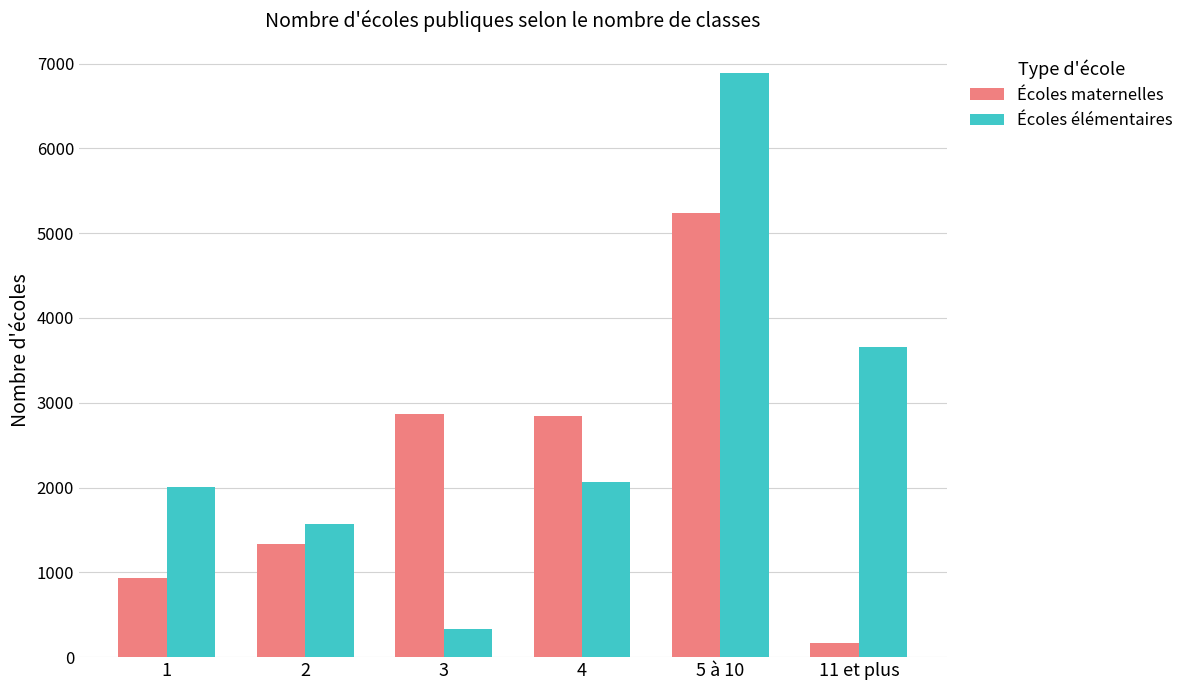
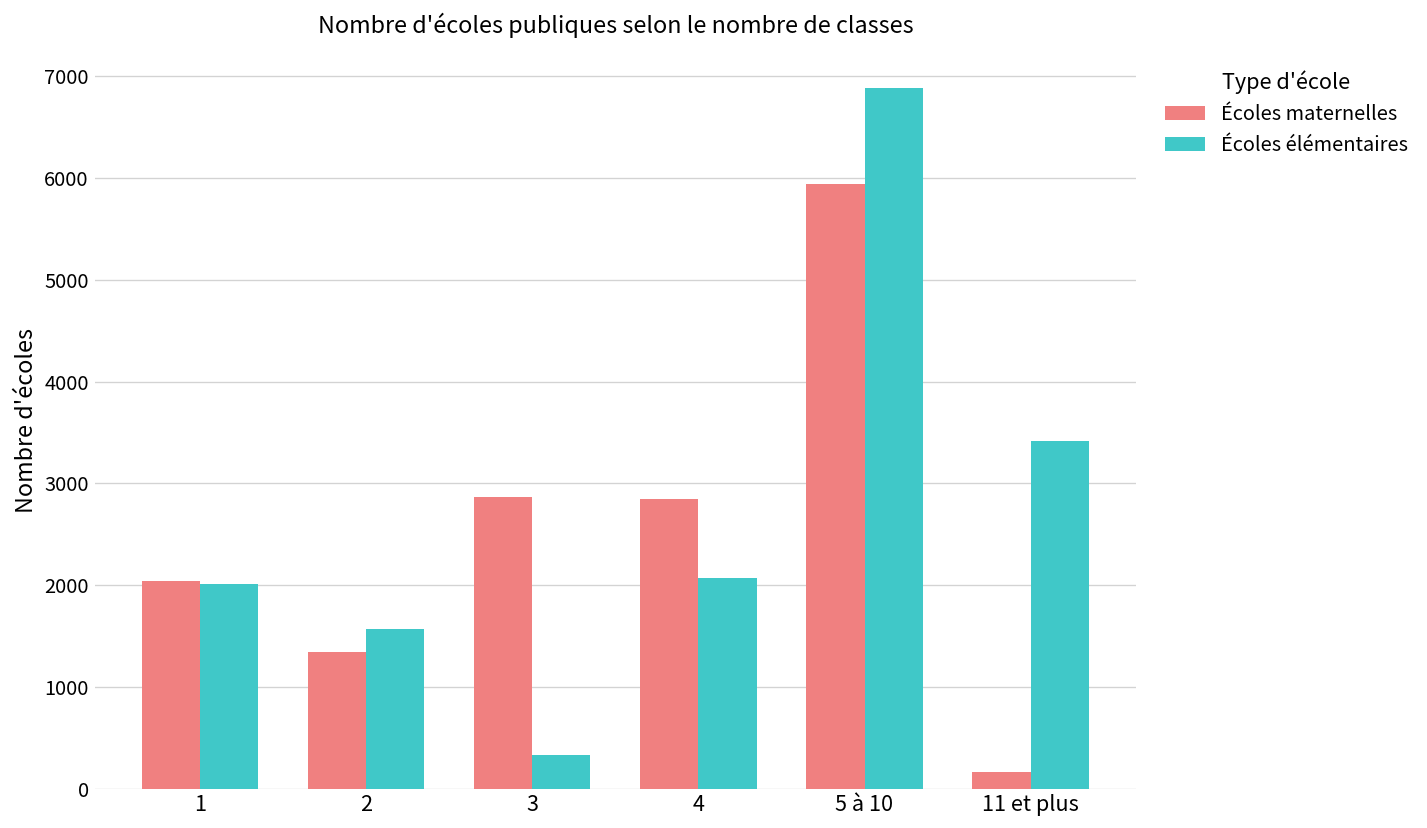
  {
    "Écoles maternelles": {
-     "1": 900,
+     "1": 2000,
      "2": 1300,
      "3": 2900,
      "4": 2800,
-     "5 à 10": 5200,
+     "5 à 10": 5900,
      "11 et plus": 200
    },
    "Écoles élémentaires": {
      "1": 2000,
      "2": 1600,
      "3": 300,
      "4": 2100,
      "5 à 10": 6900,
-     "11 et plus": 3700
+     "11 et plus": 3400
    }
  }
